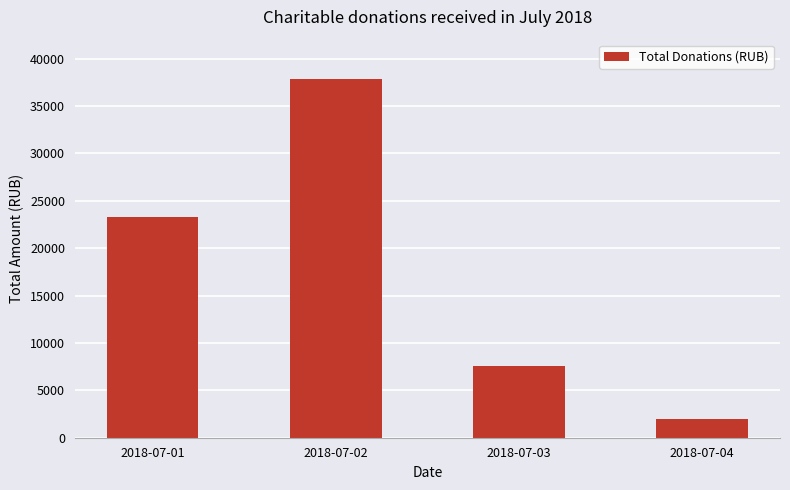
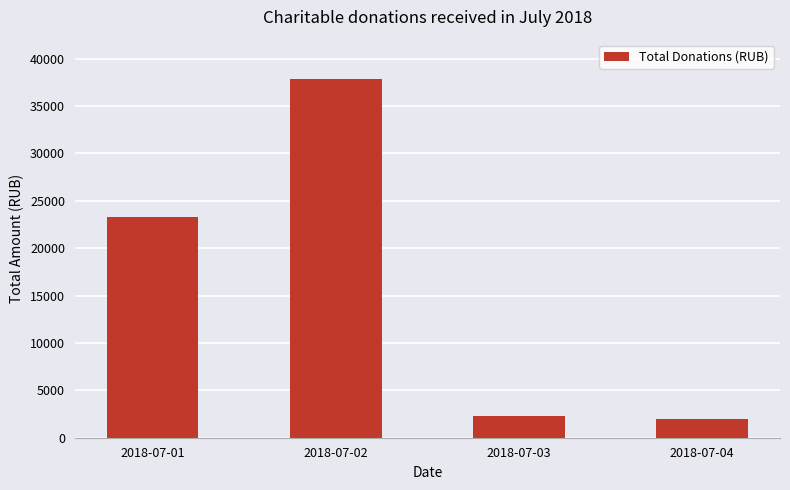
  {
    "2018-07-01": 23000,
    "2018-07-02": 38000,
-   "2018-07-03": 8000,
+   "2018-07-03": 2000,
    "2018-07-04": 2000
  }
